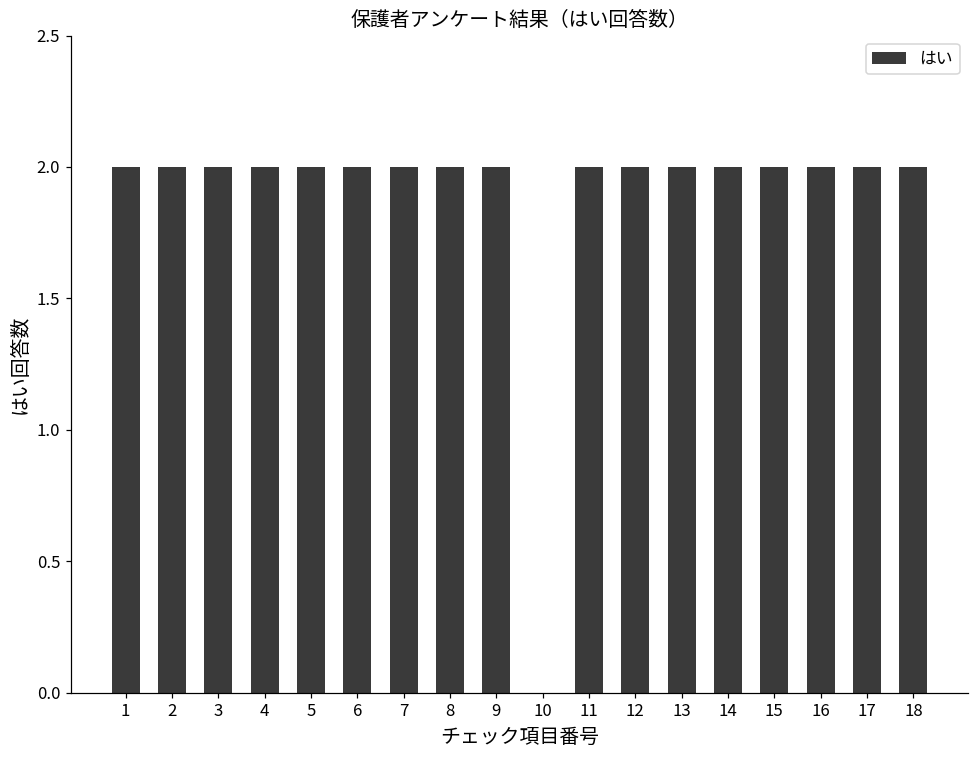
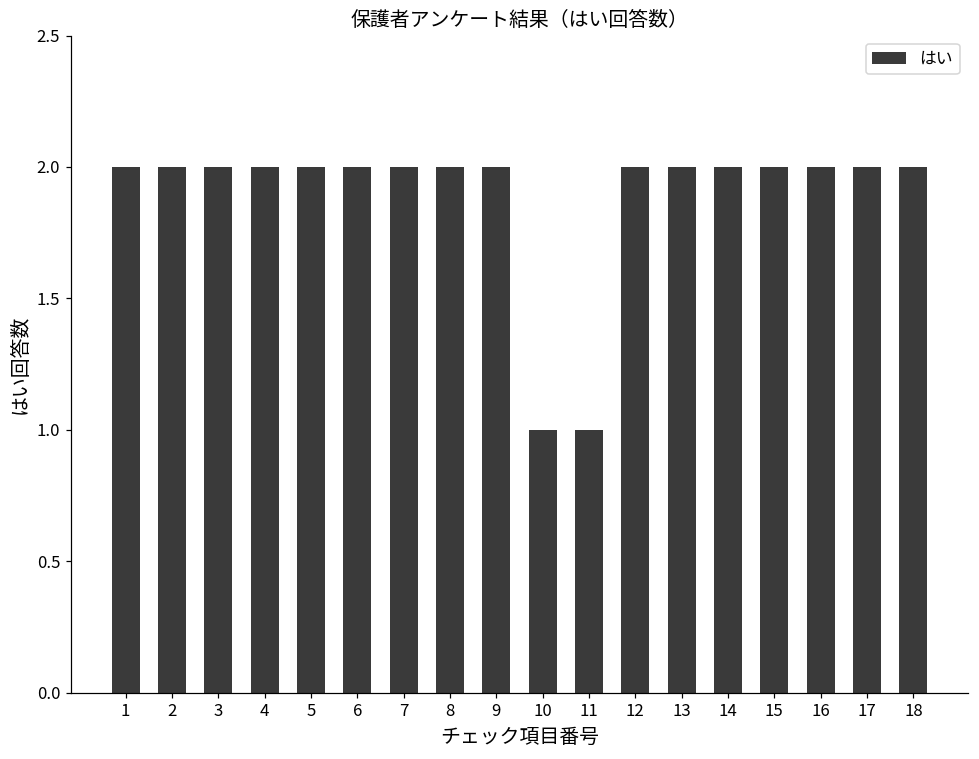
  {
    "1": 2,
    "2": 2,
    "3": 2,
    "4": 2,
    "5": 2,
    "6": 2,
    "7": 2,
    "8": 2,
    "9": 2,
-   "10": 0,
-   "11": 2,
+   "10": 1,
+   "11": 1,
    "12": 2,
    "13": 2,
    "14": 2,
    "15": 2,
    "16": 2,
    "17": 2,
    "18": 2
  }
